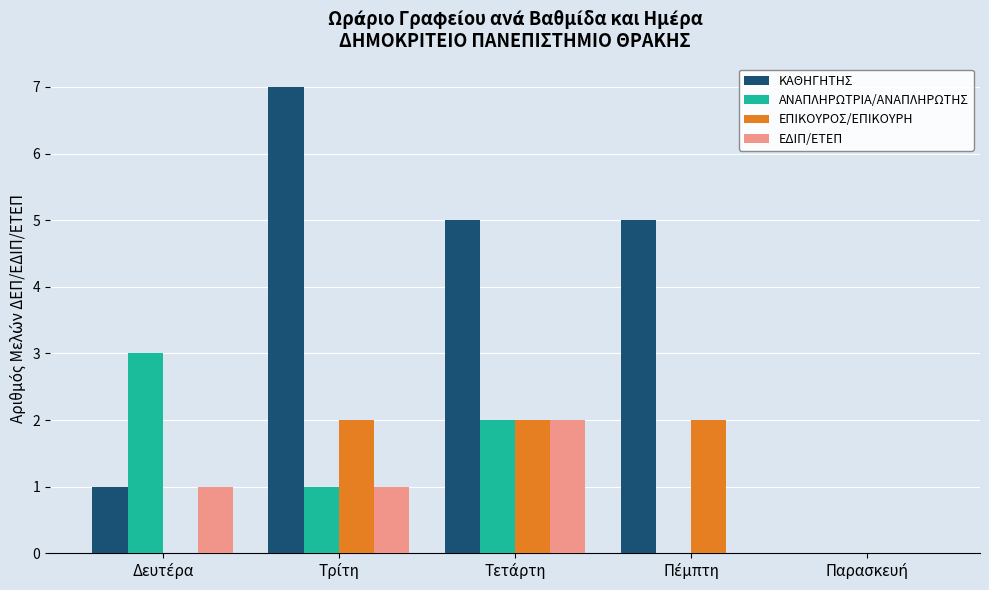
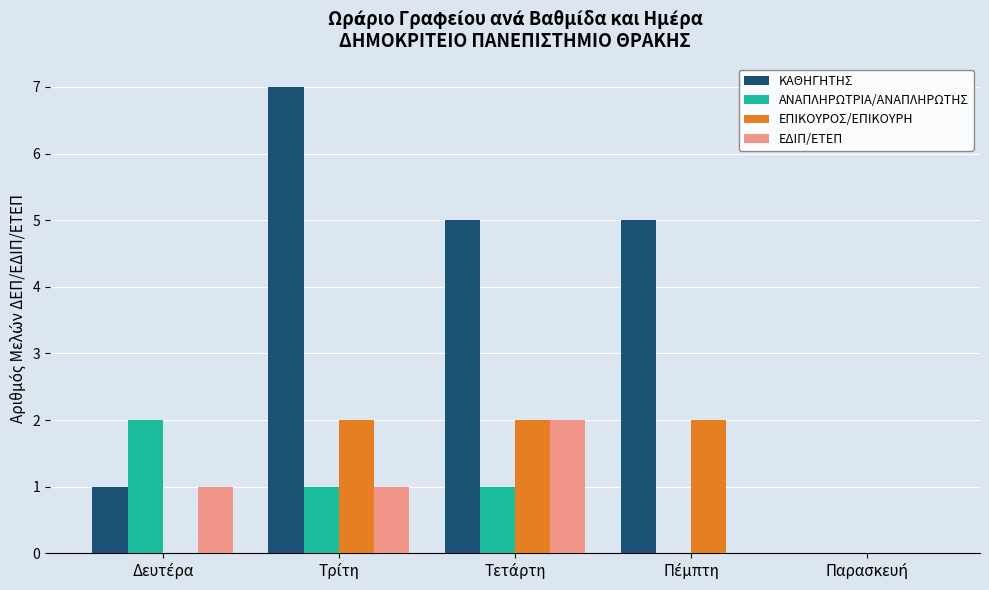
  {
    "ΚΑΘΗΓΗΤΗΣ": {
      "Δευτέρα": 1,
      "Τρίτη": 7,
      "Τετάρτη": 5,
      "Πέμπτη": 5,
      "Παρασκευή": 0
    },
    "ΑΝΑΠΛΗΡΩΤΡΙΑ/ΑΝΑΠΛΗΡΩΤΗΣ": {
-     "Δευτέρα": 3,
+     "Δευτέρα": 2,
      "Τρίτη": 1,
-     "Τετάρτη": 2,
+     "Τετάρτη": 1,
      "Πέμπτη": 0,
      "Παρασκευή": 0
    },
    "ΕΠΙΚΟΥΡΟΣ/ΕΠΙΚΟΥΡΗ": {
      "Δευτέρα": 0,
      "Τρίτη": 2,
      "Τετάρτη": 2,
      "Πέμπτη": 2,
      "Παρασκευή": 0
    },
    "ΕΔΙΠ/ΕΤΕΠ": {
      "Δευτέρα": 1,
      "Τρίτη": 1,
      "Τετάρτη": 2,
      "Πέμπτη": 0,
      "Παρασκευή": 0
    }
  }
